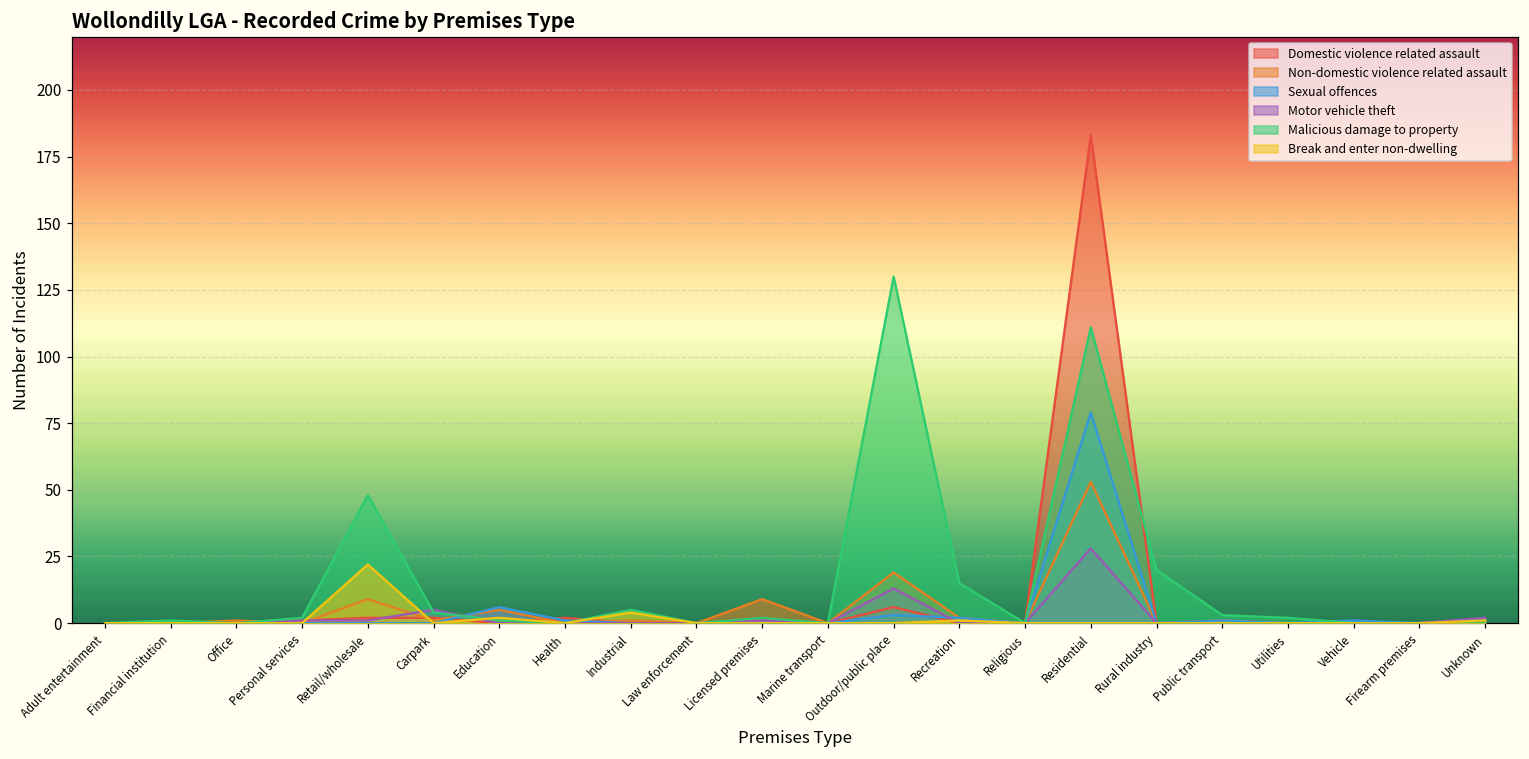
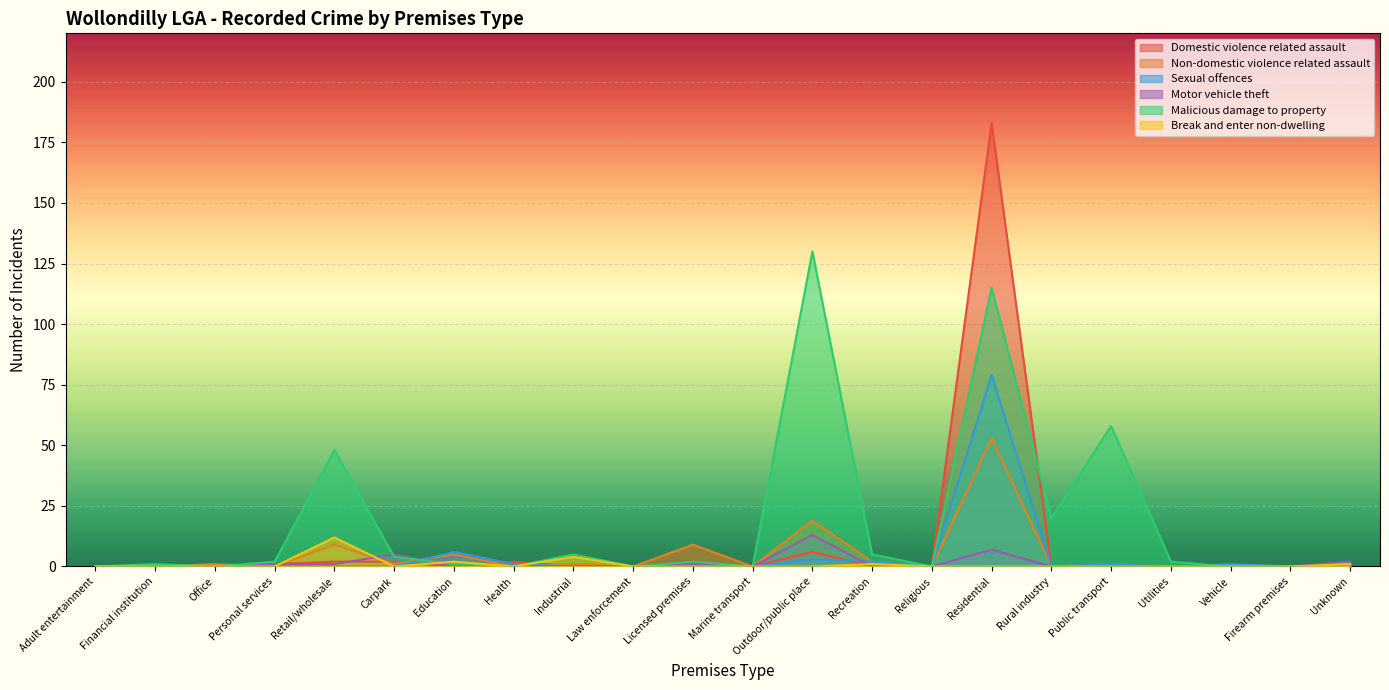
  {
    "Sexual offences": {
      "Outdoor/public place": 3,
      "Residential": 79
    },
    "Motor vehicle theft": {
      "Outdoor/public place": 13,
-     "Residential": 28
+     "Residential": 7
    },
    "Malicious damage to property": {
      "Retail/wholesale": 48,
      "Outdoor/public place": 130,
-     "Recreation": 15,
-     "Residential": 111,
+     "Recreation": 5,
+     "Residential": 115,
      "Rural industry": 20,
-     "Public transport": 3,
+     "Public transport": 58,
      "Utilities": 2
    },
    "Break and enter non-dwelling": {
-     "Retail/wholesale": 22,
+     "Retail/wholesale": 12,
      "Outdoor/public place": 0,
      "Residential": 0
    }
  }
